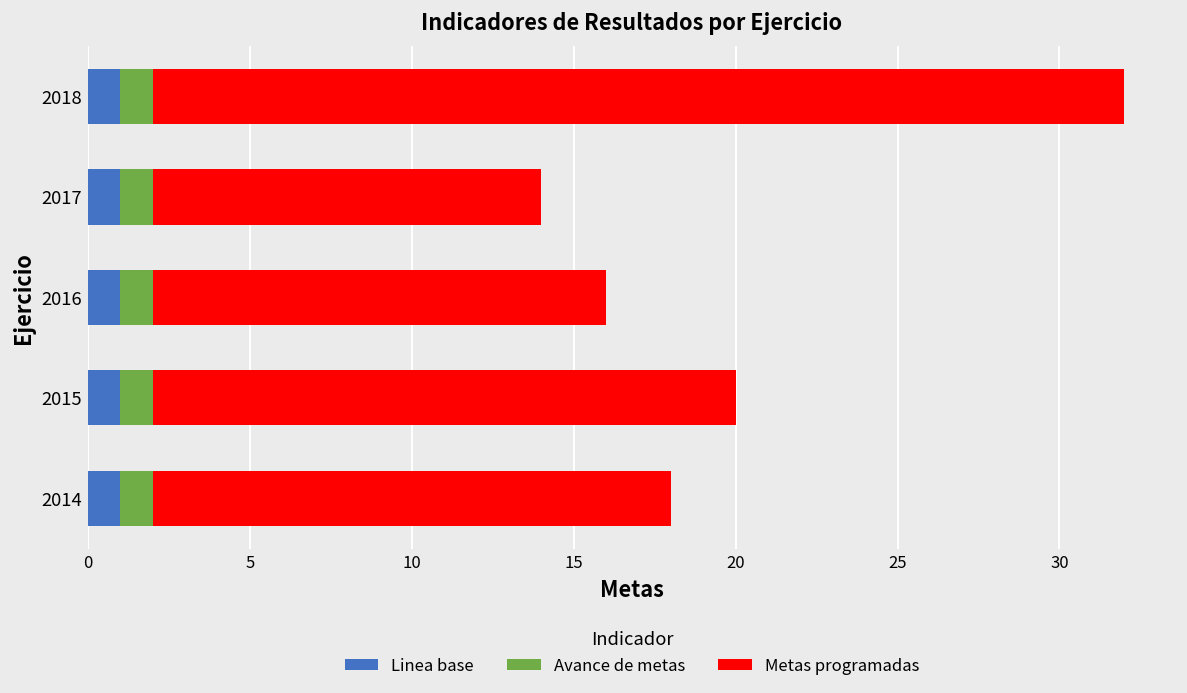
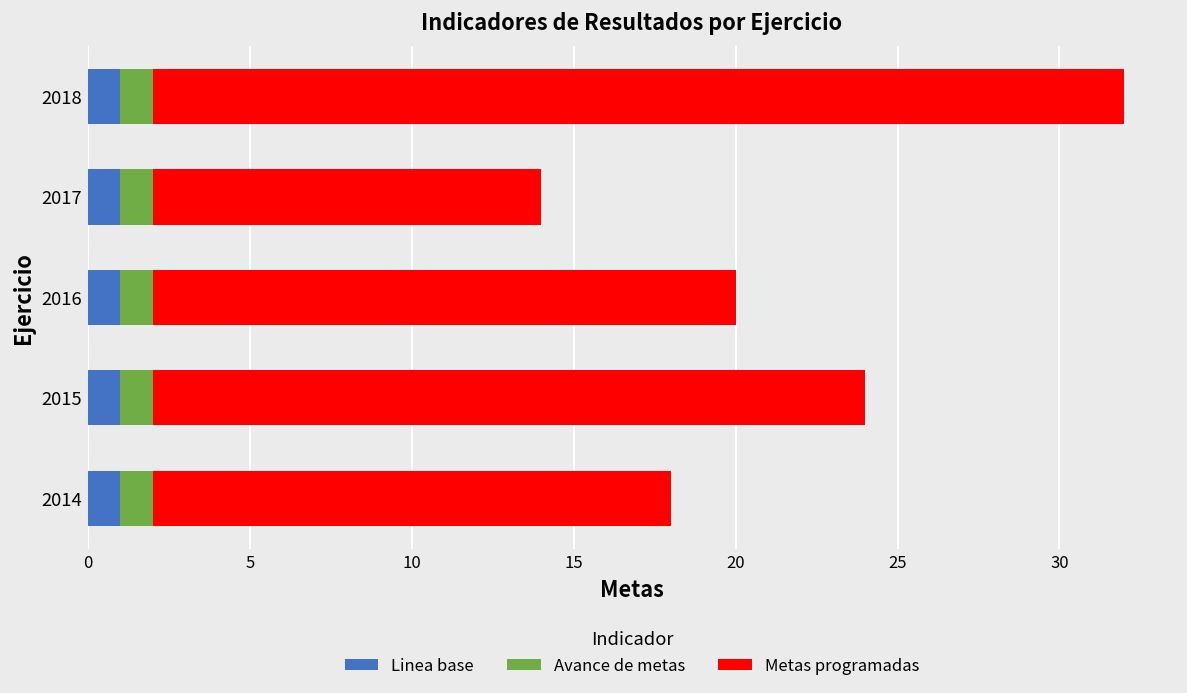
  {
    "Linea base": {
      "2018": 1,
      "2017": 1,
      "2016": 1,
      "2015": 1,
      "2014": 1
    },
    "Avance de metas": {
      "2018": 1,
      "2017": 1,
      "2016": 1,
      "2015": 1,
      "2014": 1
    },
    "Metas programadas": {
      "2018": 30,
      "2017": 12,
-     "2016": 14,
-     "2015": 18,
+     "2016": 18,
+     "2015": 22,
      "2014": 16
    }
  }
